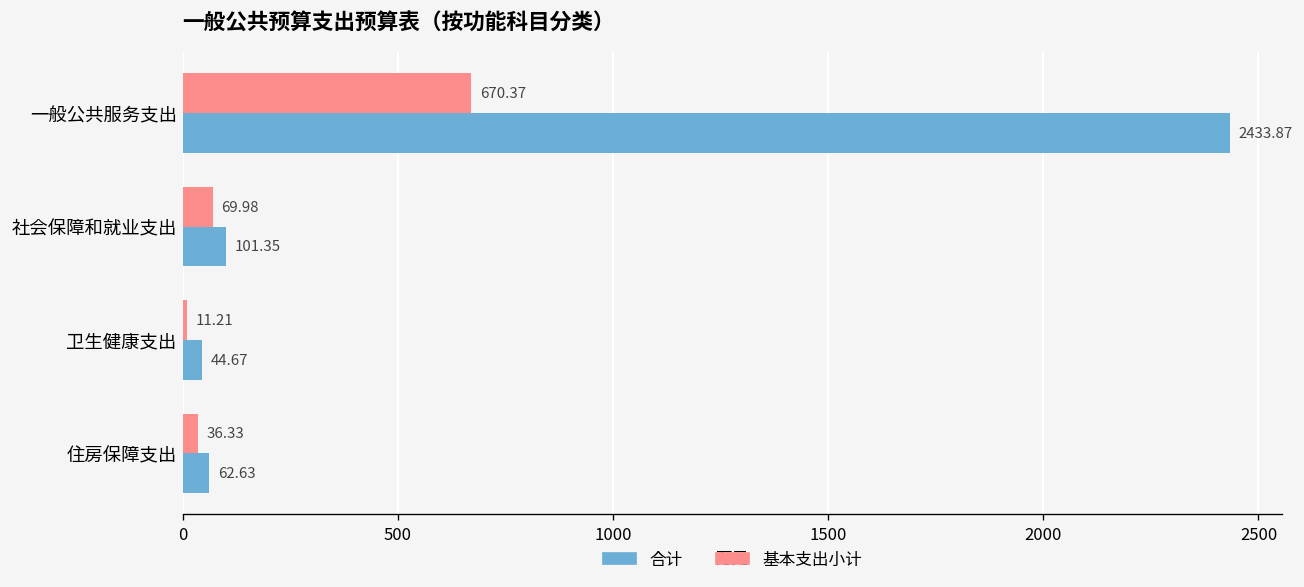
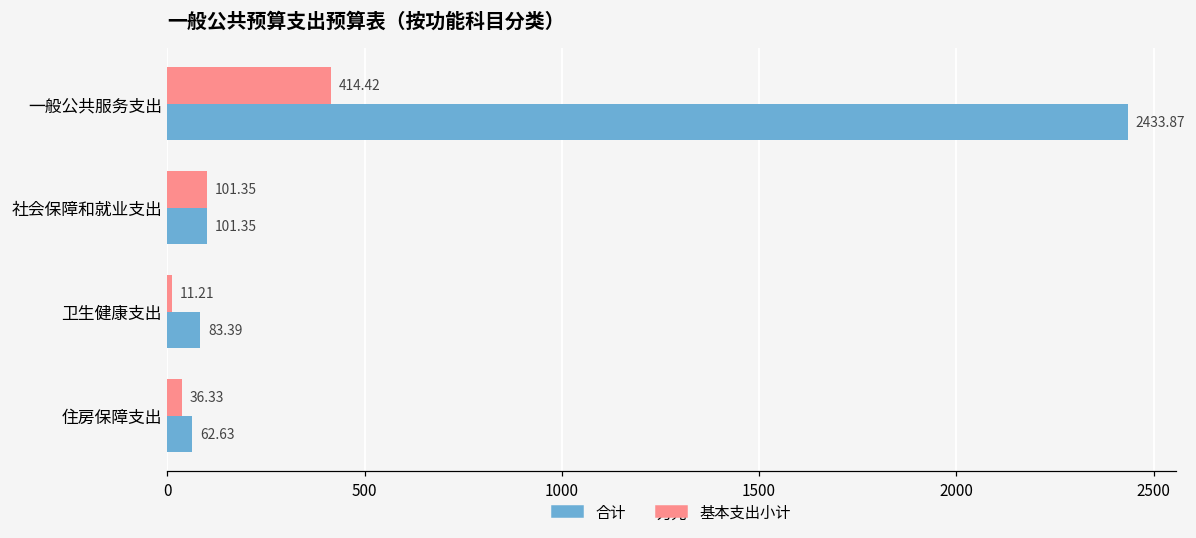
  {
    "合计": {
      "一般公共服务支出": 2433.87,
      "社会保障和就业支出": 101.35,
-     "卫生健康支出": 44.67,
+     "卫生健康支出": 83.39,
      "住房保障支出": 62.63
    },
    "基本支出小计": {
-     "一般公共服务支出": 670.37,
-     "社会保障和就业支出": 69.98,
+     "一般公共服务支出": 414.42,
+     "社会保障和就业支出": 101.35,
      "卫生健康支出": 11.21,
      "住房保障支出": 36.33
    }
  }
